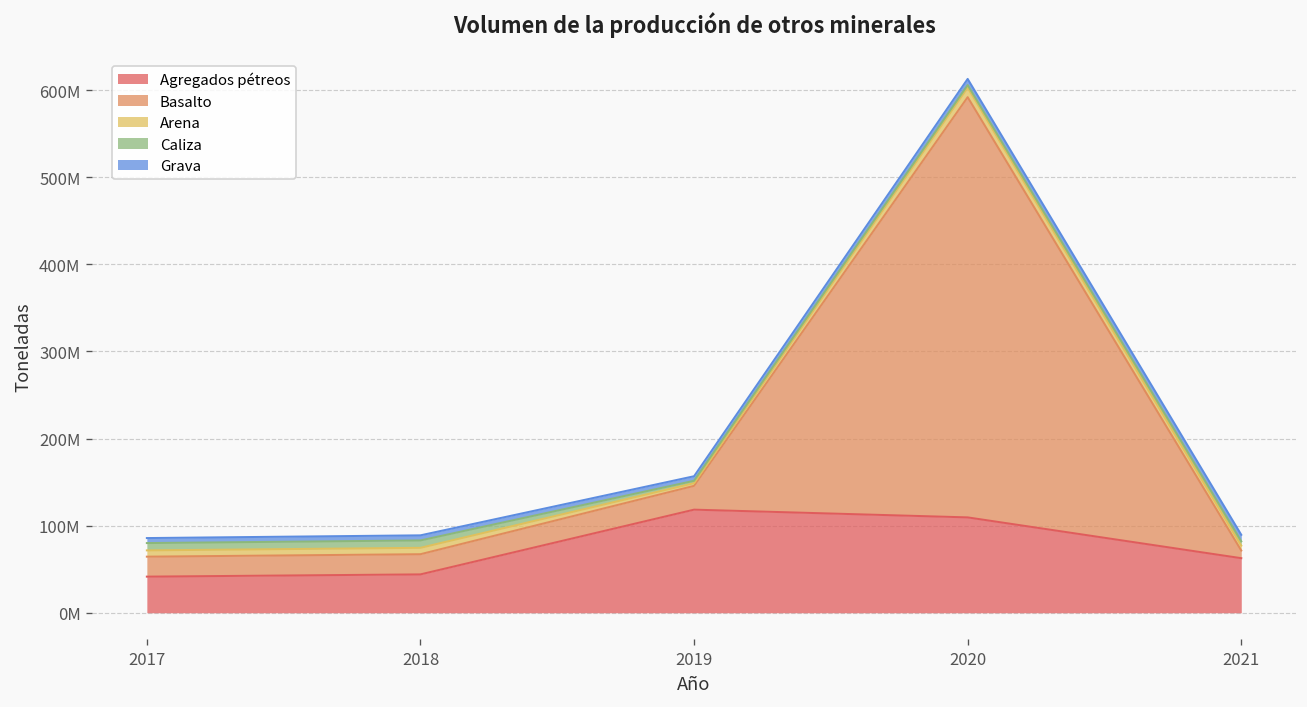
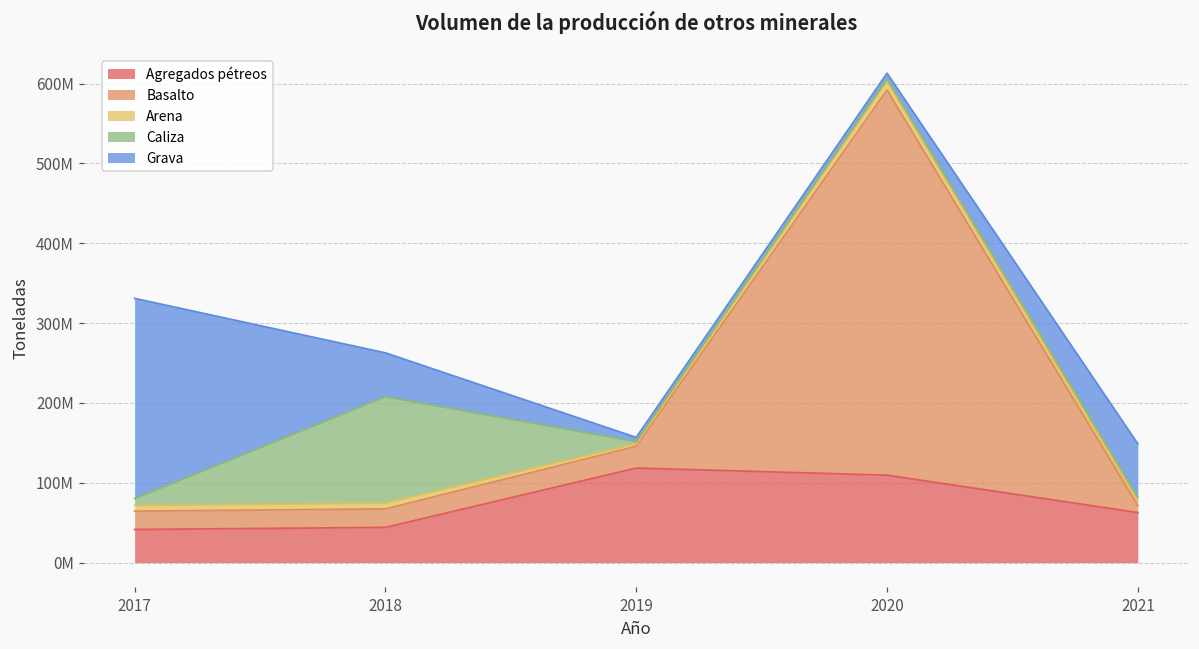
  {
    "Caliza": {
      "2017": 10000000,
-     "2018": 10000000,
+     "2018": 130000000,
      "2021": 0
    },
    "Grava": {
-     "2017": 10000000,
-     "2018": 10000000,
+     "2017": 250000000,
+     "2018": 50000000,
      "2019": 10000000,
      "2020": 10000000,
-     "2021": 10000000
+     "2021": 70000000
    }
  }
